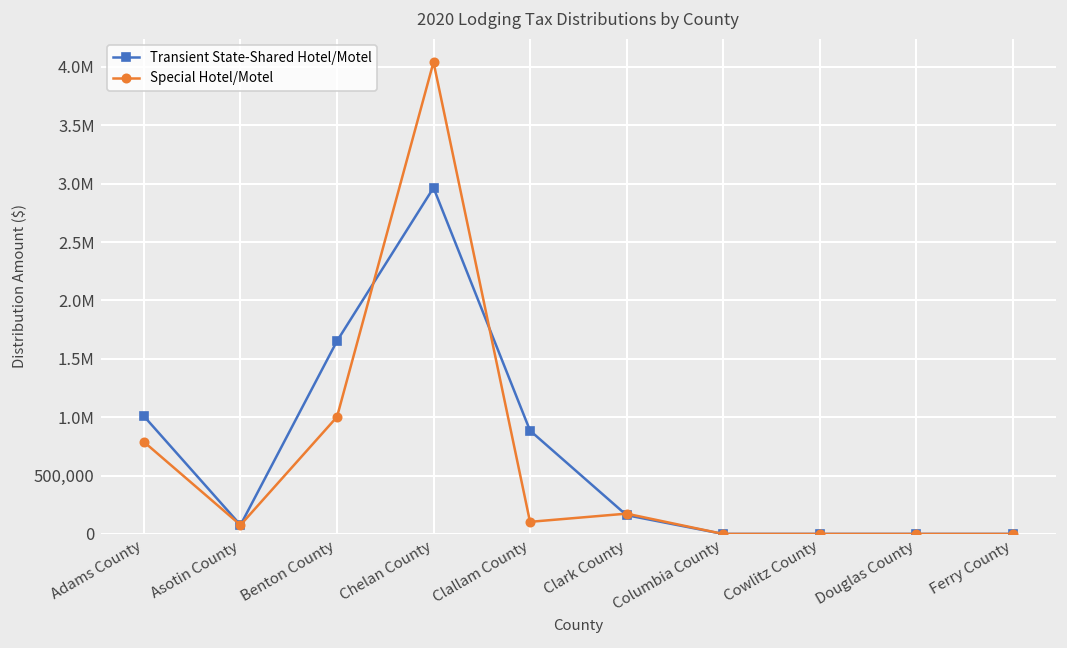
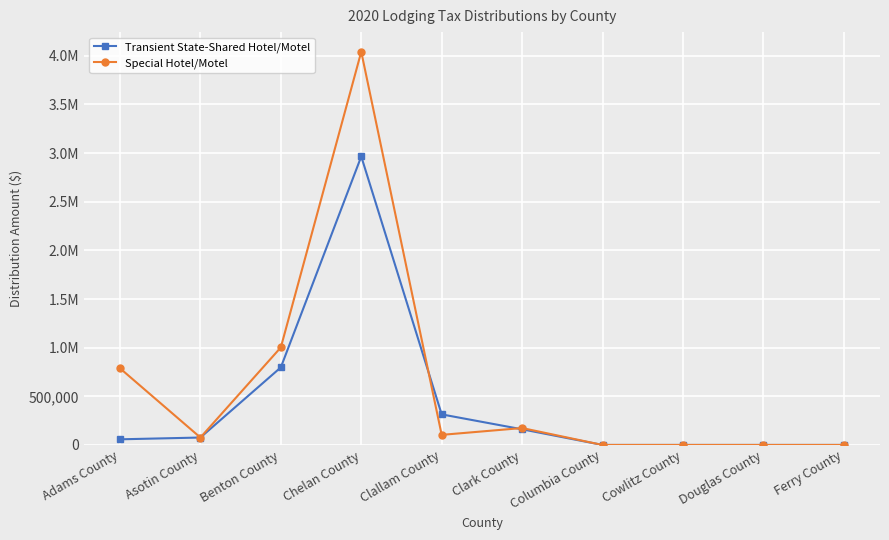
  {
    "Transient State-Shared Hotel/Motel": {
-     "Adams County": "1,000,000",
-     "Benton County": "1,700,000",
+     "Adams County": "100,000",
+     "Benton County": "800,000",
      "Chelan County": "3,000,000",
-     "Clallam County": "900,000"
+     "Clallam County": "300,000"
    },
    "Special Hotel/Motel": {
      "Adams County": "800,000",
      "Benton County": "1,000,000",
      "Chelan County": "4,000,000",
      "Clallam County": "100,000"
    }
  }
